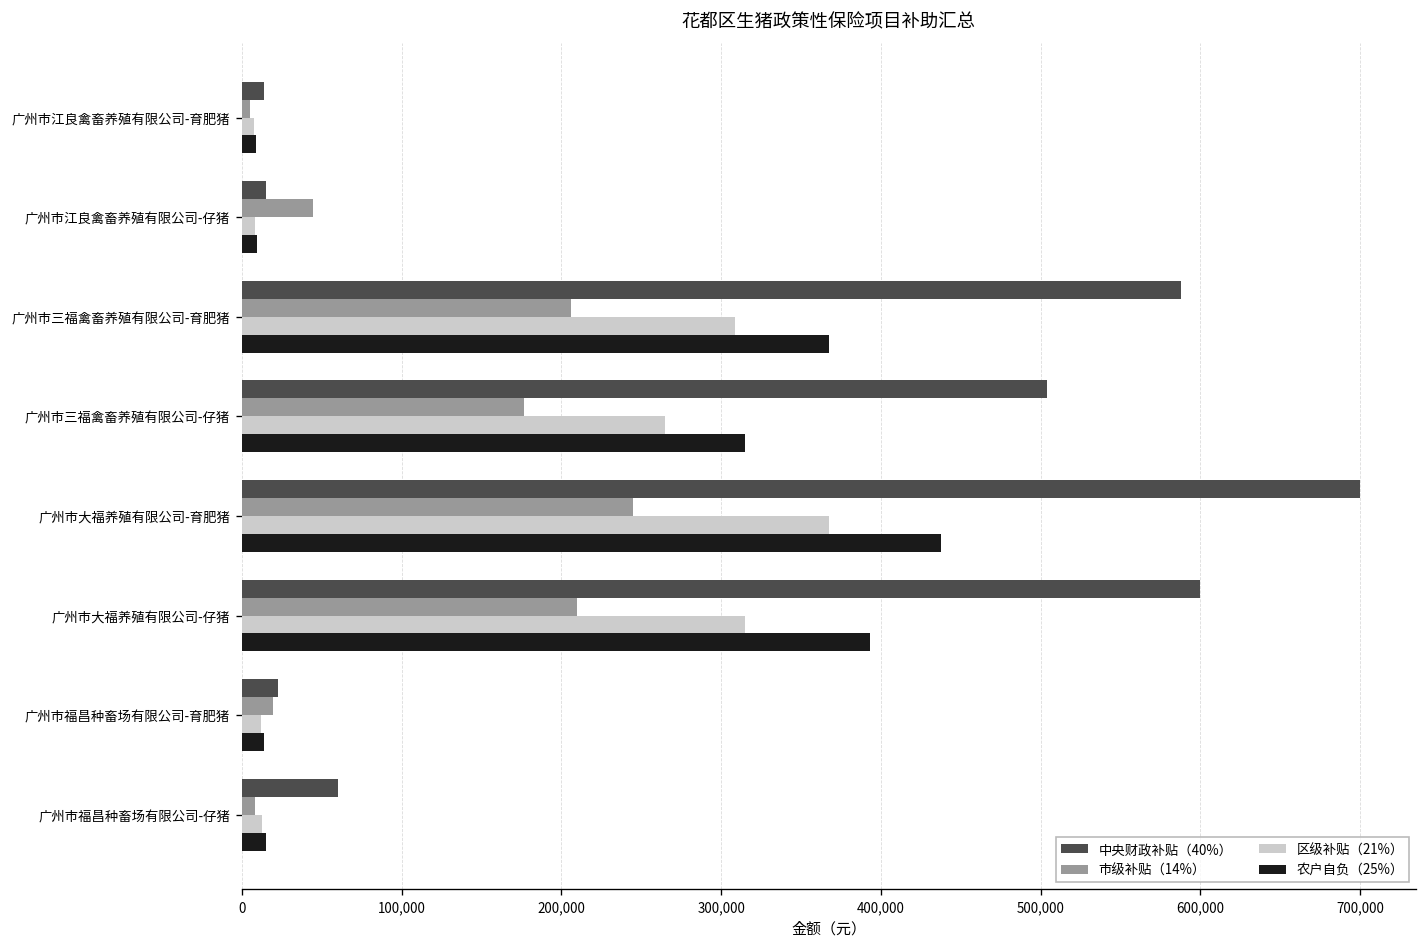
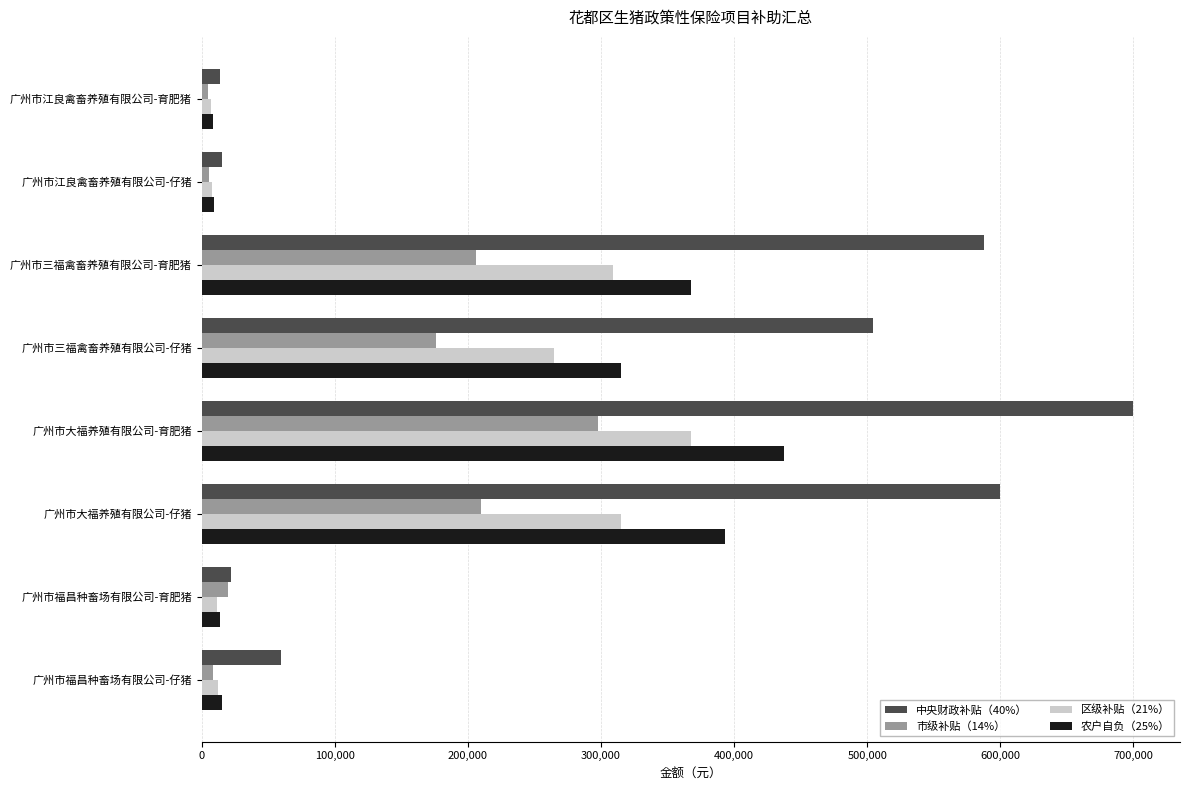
  {
    "中央财政补贴（40%）": {
      "广州市江良禽畜养殖有限公司-育肥猪": "14,000",
      "广州市江良禽畜养殖有限公司-仔猪": "15,000",
      "广州市三福禽畜养殖有限公司-育肥猪": "588,000",
      "广州市三福禽畜养殖有限公司-仔猪": "504,000",
      "广州市大福养殖有限公司-育肥猪": "700,000",
      "广州市大福养殖有限公司-仔猪": "600,000",
      "广州市福昌种畜场有限公司-育肥猪": "22,000",
      "广州市福昌种畜场有限公司-仔猪": "60,000"
    },
    "市级补贴（14%）": {
      "广州市江良禽畜养殖有限公司-育肥猪": "5,000",
-     "广州市江良禽畜养殖有限公司-仔猪": "44,000",
+     "广州市江良禽畜养殖有限公司-仔猪": "5,000",
      "广州市三福禽畜养殖有限公司-育肥猪": "206,000",
      "广州市三福禽畜养殖有限公司-仔猪": "176,000",
-     "广州市大福养殖有限公司-育肥猪": "245,000",
+     "广州市大福养殖有限公司-育肥猪": "298,000",
      "广州市大福养殖有限公司-仔猪": "210,000",
      "广州市福昌种畜场有限公司-育肥猪": "20,000",
      "广州市福昌种畜场有限公司-仔猪": "8,000"
    },
    "区级补贴（21%）": {
      "广州市江良禽畜养殖有限公司-育肥猪": "7,000",
      "广州市江良禽畜养殖有限公司-仔猪": "8,000",
      "广州市三福禽畜养殖有限公司-育肥猪": "309,000",
      "广州市三福禽畜养殖有限公司-仔猪": "265,000",
      "广州市大福养殖有限公司-育肥猪": "368,000",
      "广州市大福养殖有限公司-仔猪": "315,000",
      "广州市福昌种畜场有限公司-育肥猪": "12,000",
      "广州市福昌种畜场有限公司-仔猪": "13,000"
    },
    "农户自负（25%）": {
      "广州市江良禽畜养殖有限公司-育肥猪": "9,000",
      "广州市江良禽畜养殖有限公司-仔猪": "10,000",
      "广州市三福禽畜养殖有限公司-育肥猪": "368,000",
      "广州市三福禽畜养殖有限公司-仔猪": "315,000",
      "广州市大福养殖有限公司-育肥猪": "438,000",
      "广州市大福养殖有限公司-仔猪": "393,000",
      "广州市福昌种畜场有限公司-育肥猪": "14,000",
      "广州市福昌种畜场有限公司-仔猪": "15,000"
    }
  }
